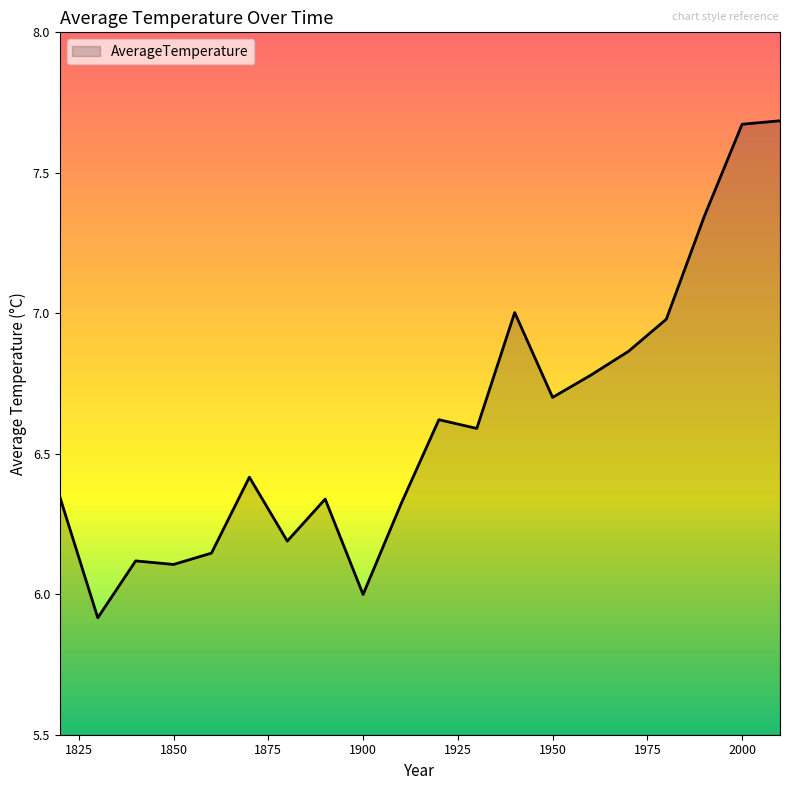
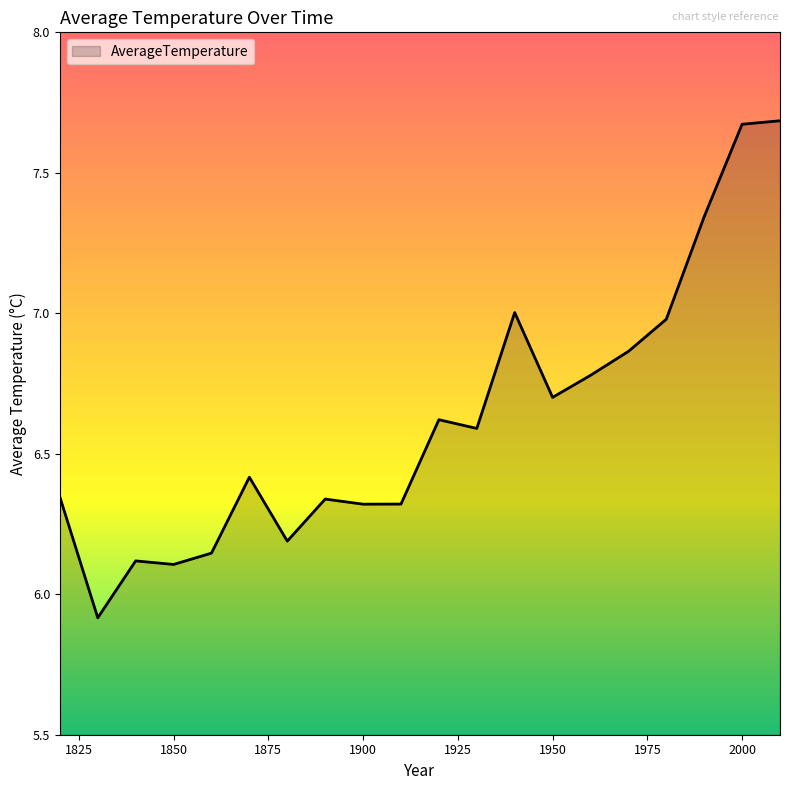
  {
    "1850": 6.11,
-   "1900": 6.00,
+   "1900": 6.32,
    "1950": 6.70,
    "2000": 7.67
  }
